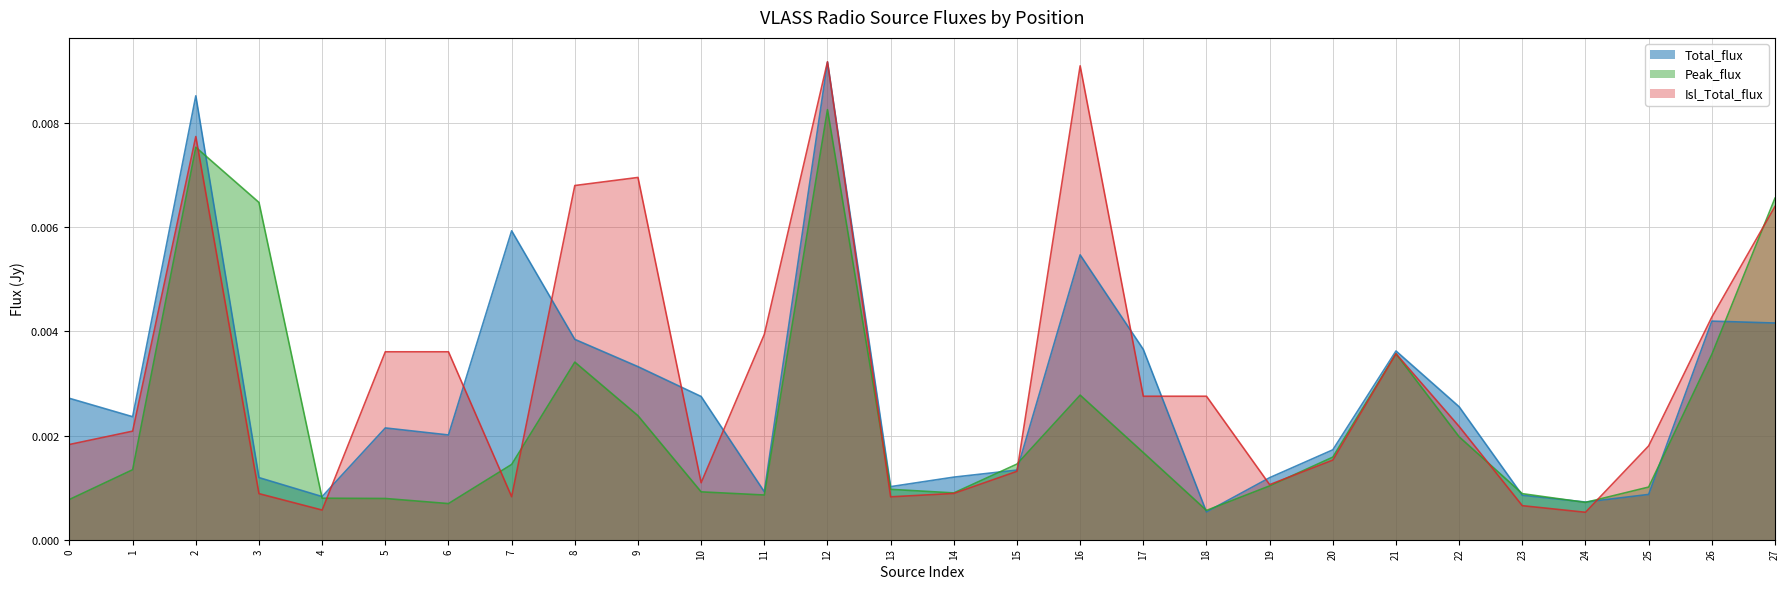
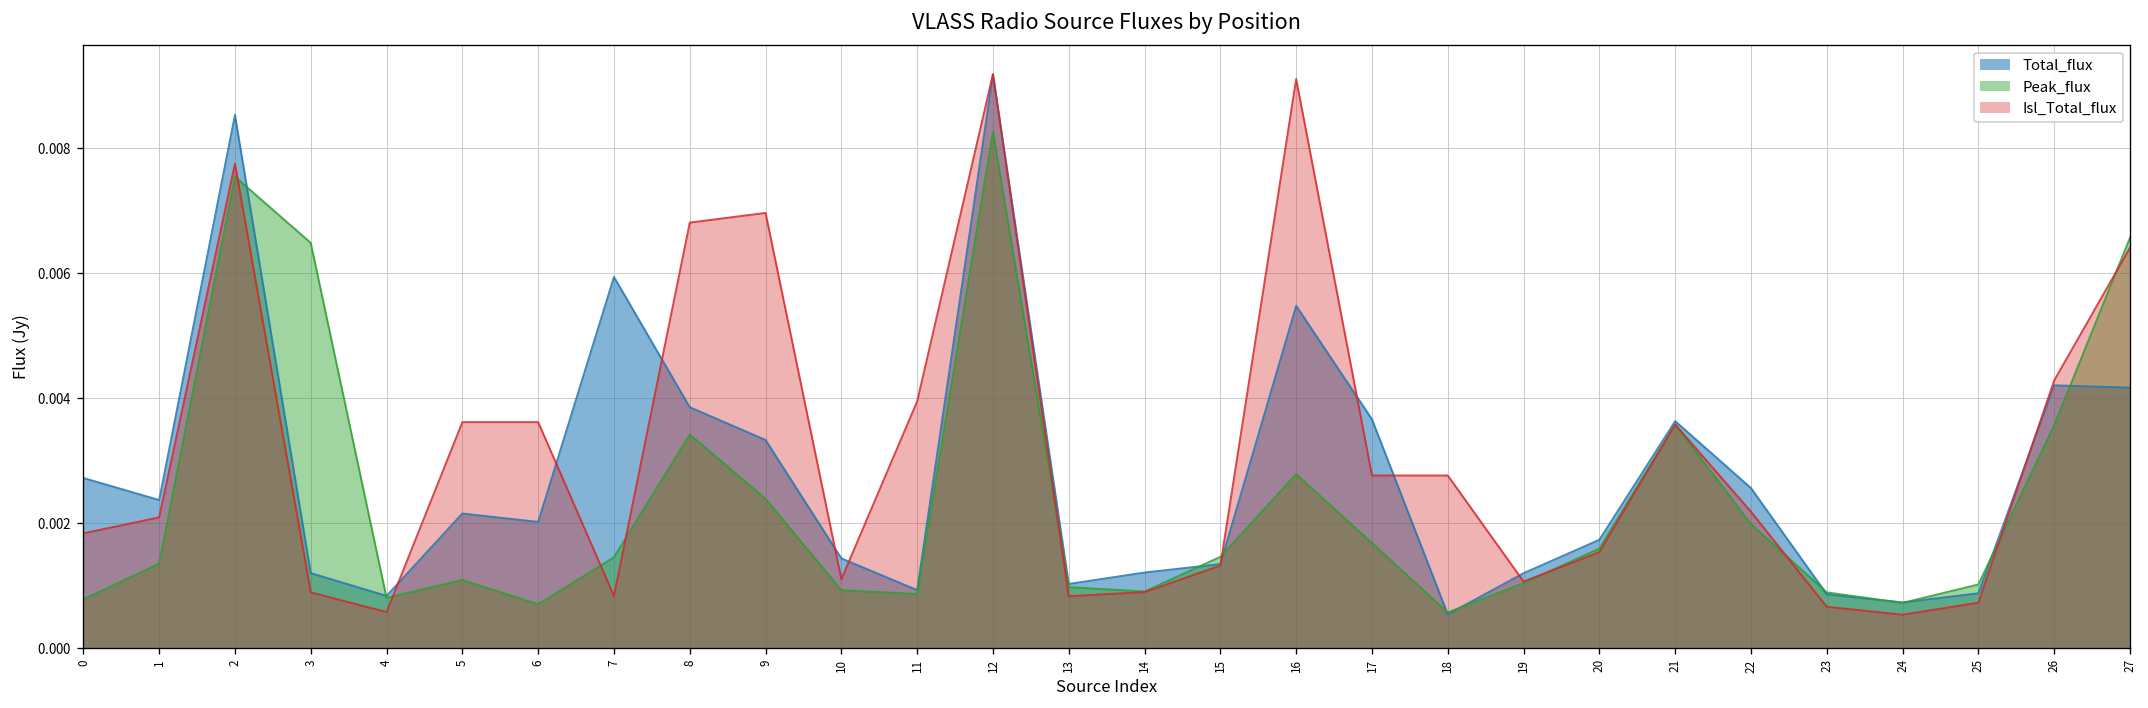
  {
    "Total_flux": {
      "0": 0.0027,
      "1": 0.0024,
      "2": 0.0085,
      "3": 0.0012,
      "5": 0.0021,
      "6": 0.0020,
      "7": 0.0059,
      "8": 0.0038,
      "9": 0.0033,
-     "10": 0.0027,
+     "10": 0.0014,
      "11": 0.0009,
      "13": 0.0010,
      "14": 0.0012,
      "16": 0.0055,
      "17": 0.0037,
      "19": 0.0012,
      "20": 0.0017,
      "21": 0.0036,
      "22": 0.0026,
      "25": 0.0009,
      "26": 0.0042,
      "27": 0.0042
    },
    "Peak_flux": {
      "0": 0.0008,
      "1": 0.0013,
      "2": 0.0075,
      "3": 0.0065,
-     "5": 0.0008,
+     "5": 0.0011,
      "6": 0.0007,
      "7": 0.0014,
      "8": 0.0034,
      "9": 0.0024,
      "10": 0.0009,
      "11": 0.0009,
      "12": 0.0083,
      "13": 0.0010,
      "15": 0.0015,
      "16": 0.0028,
      "17": 0.0017,
      "20": 0.0016,
      "22": 0.0020,
      "25": 0.0010,
      "26": 0.0036,
      "27": 0.0066
    },
    "Isl_Total_flux": {
      "0": 0.0018,
      "1": 0.0021,
      "2": 0.0077,
      "3": 0.0009,
      "4": 0.0006,
      "5": 0.0036,
      "6": 0.0036,
      "7": 0.0008,
      "8": 0.0068,
      "9": 0.0070,
      "10": 0.0011,
      "11": 0.0039,
      "13": 0.0008,
      "16": 0.0091,
      "17": 0.0028,
      "18": 0.0028,
      "20": 0.0015,
      "22": 0.0022,
      "23": 0.0007,
      "24": 0.0005,
-     "25": 0.0018,
+     "25": 0.0007,
      "26": 0.0043,
      "27": 0.0064
    }
  }
